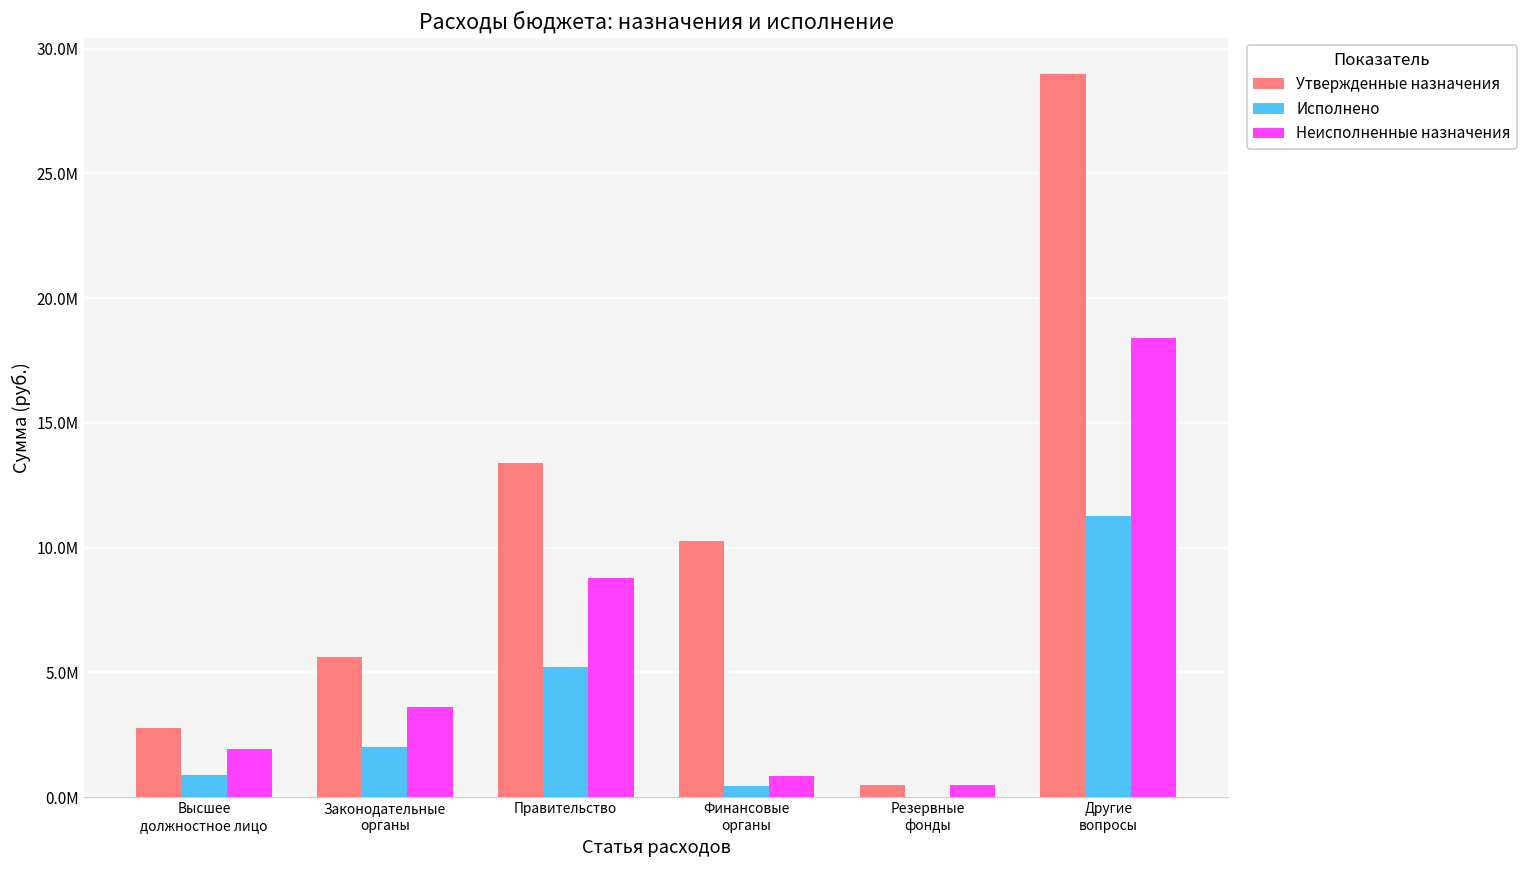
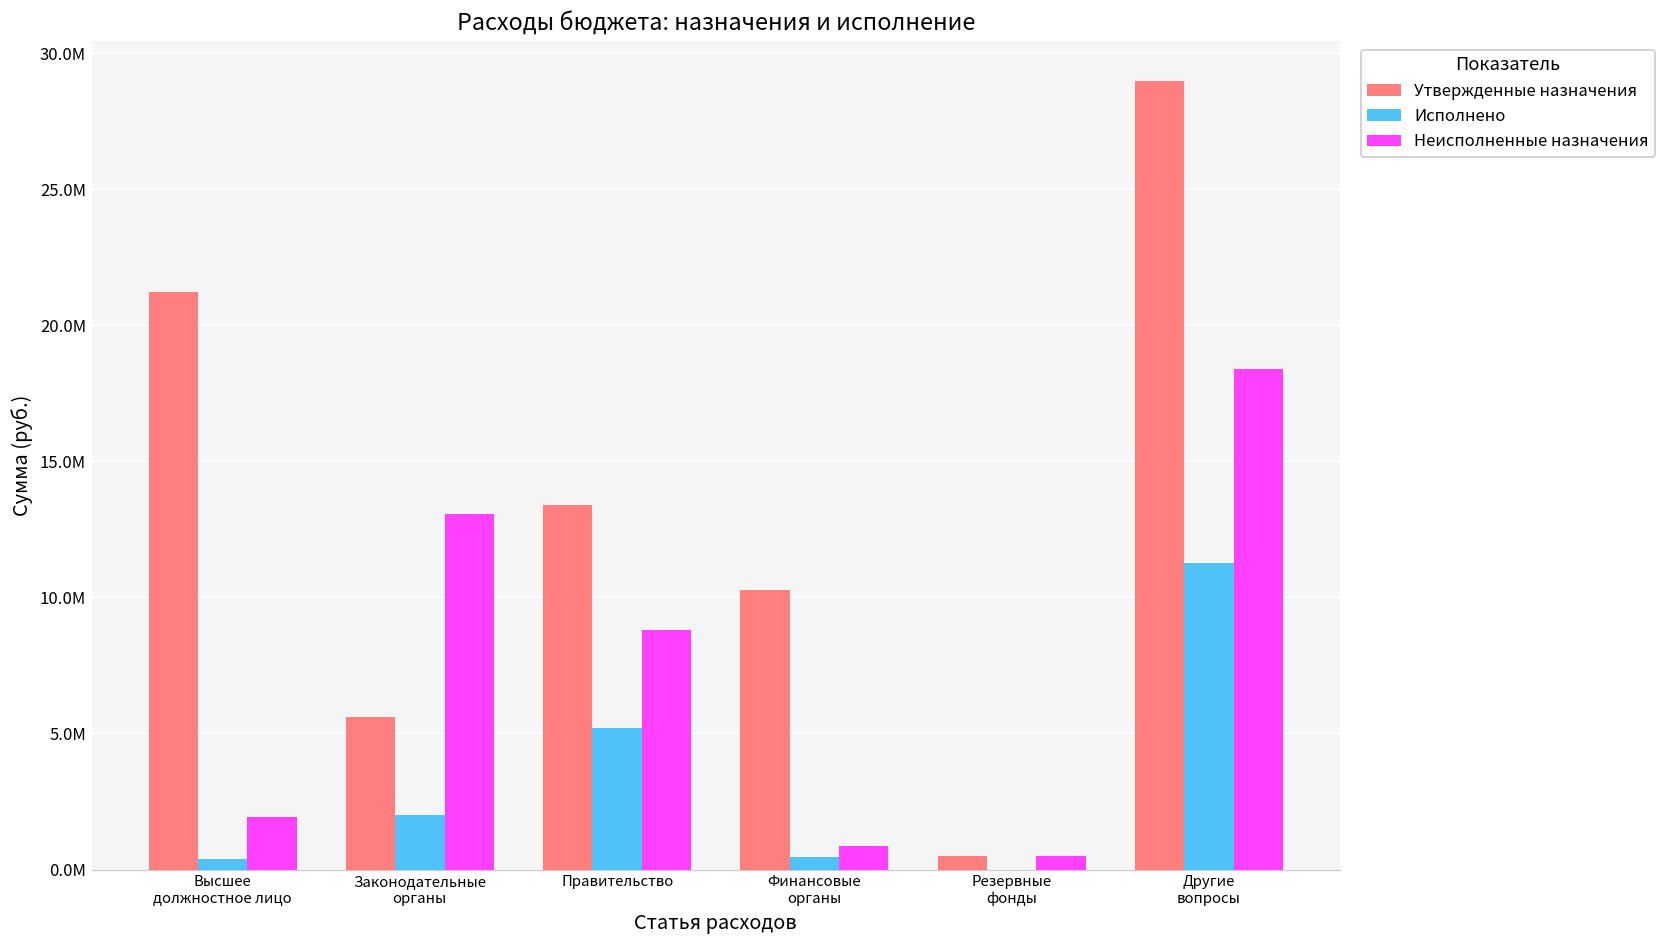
  {
    "Утвержденные назначения": {
-     "Высшее должностное лицо": 2800000,
+     "Высшее должностное лицо": 21200000,
      "Законодательные органы": 5600000,
      "Правительство": 13400000,
      "Финансовые органы": 10300000,
      "Резервные фонды": 500000,
      "Другие вопросы": 29000000
    },
    "Исполнено": {
-     "Высшее должностное лицо": 900000,
+     "Высшее должностное лицо": 400000,
      "Законодательные органы": 2000000,
      "Правительство": 5200000,
      "Финансовые органы": 500000,
      "Резервные фонды": 0,
      "Другие вопросы": 11300000
    },
    "Неисполненные назначения": {
      "Высшее должностное лицо": 1900000,
-     "Законодательные органы": 3600000,
+     "Законодательные органы": 13000000,
      "Правительство": 8800000,
      "Финансовые органы": 800000,
      "Резервные фонды": 500000,
      "Другие вопросы": 18400000
    }
  }
